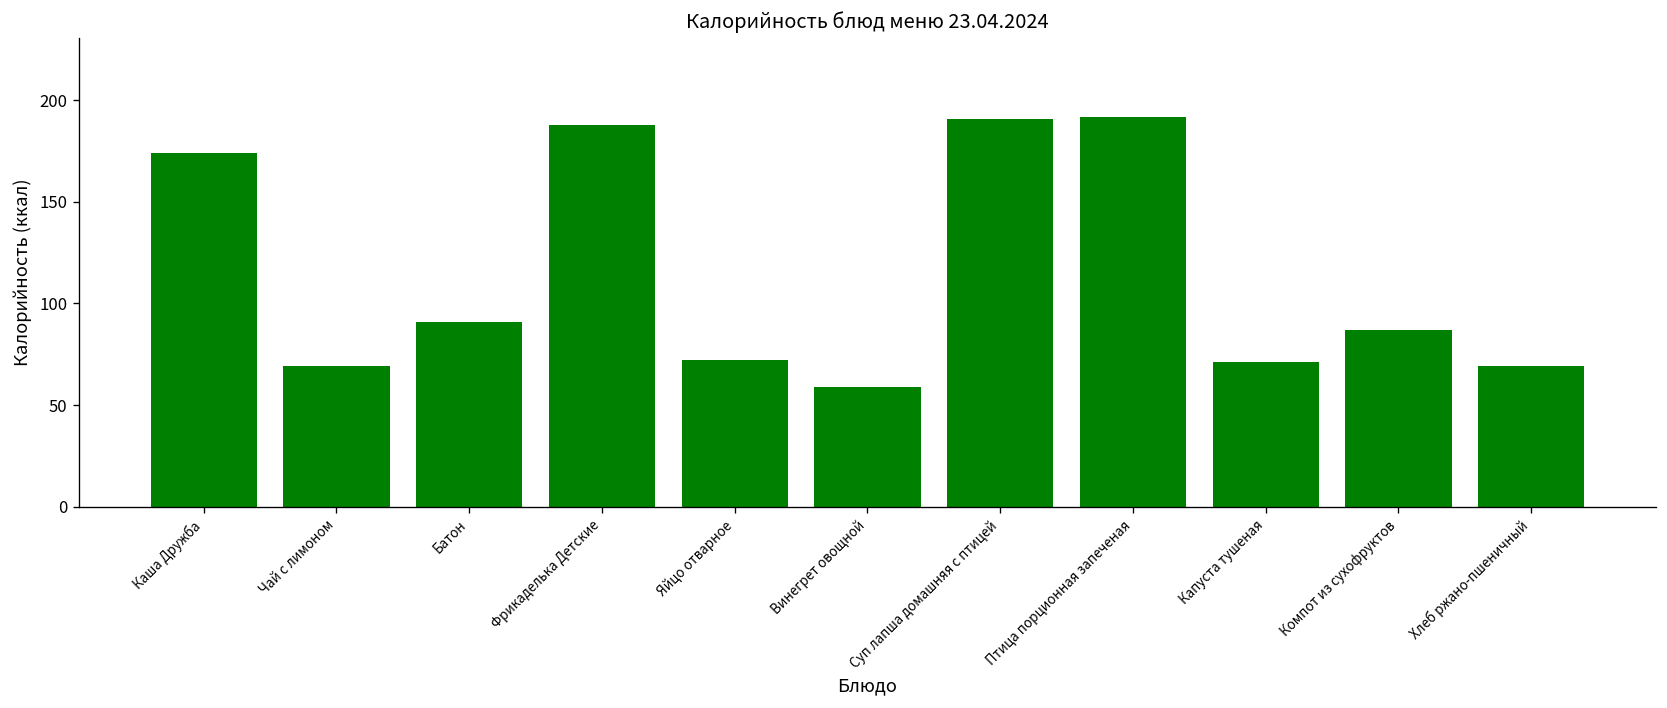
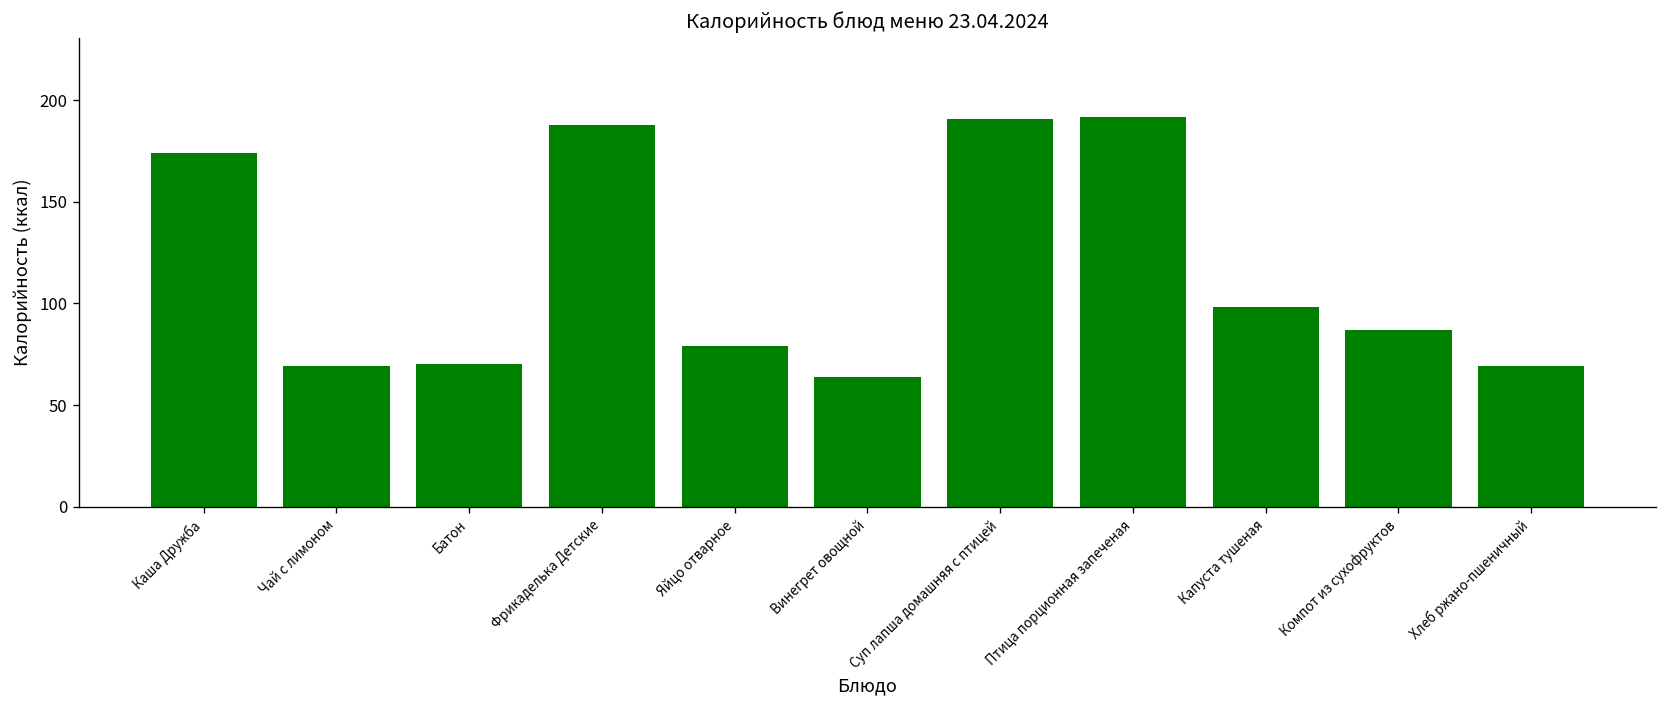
  {
    "Каша Дружба": 174,
    "Чай с лимоном": 69,
-   "Батон": 91,
+   "Батон": 70,
    "Фрикаделька Детские": 188,
-   "Яйцо отварное": 72,
-   "Винегрет овощной": 59,
+   "Яйцо отварное": 79,
+   "Винегрет овощной": 64,
    "Суп лапша домашняя с птицей": 191,
    "Птица порционная запеченая": 192,
-   "Капуста тушеная": 71,
+   "Капуста тушеная": 98,
    "Компот из сухофруктов": 87,
    "Хлеб ржано-пшеничный": 69
  }
